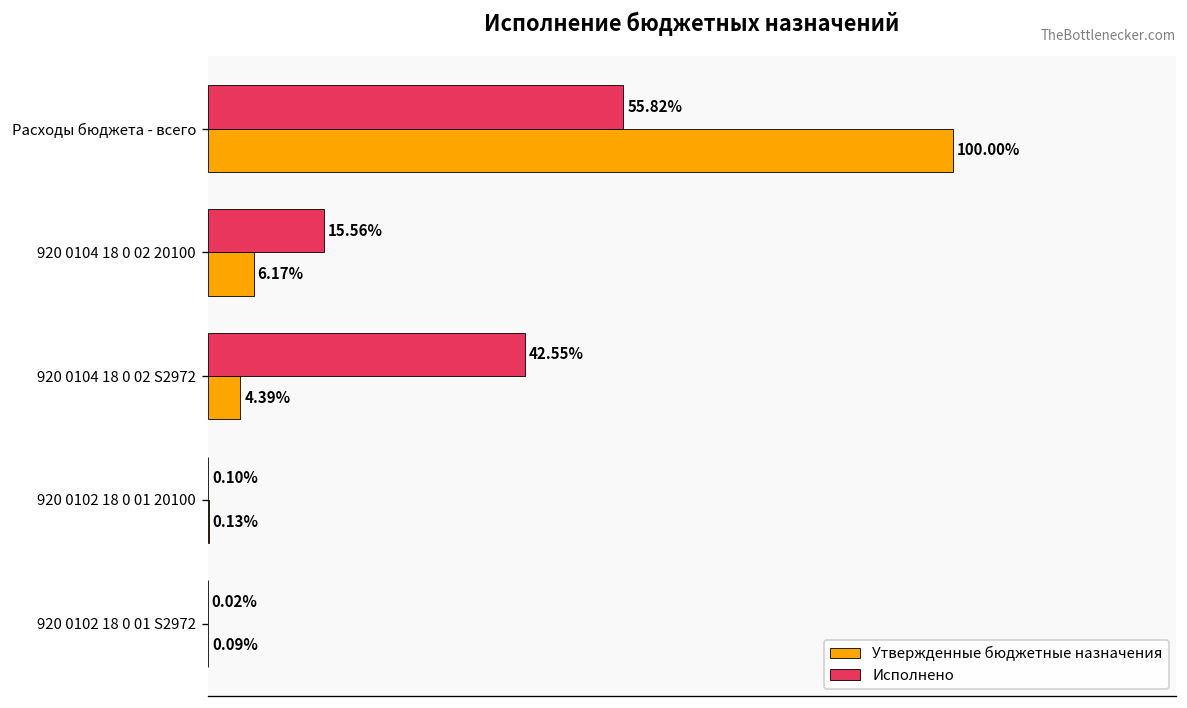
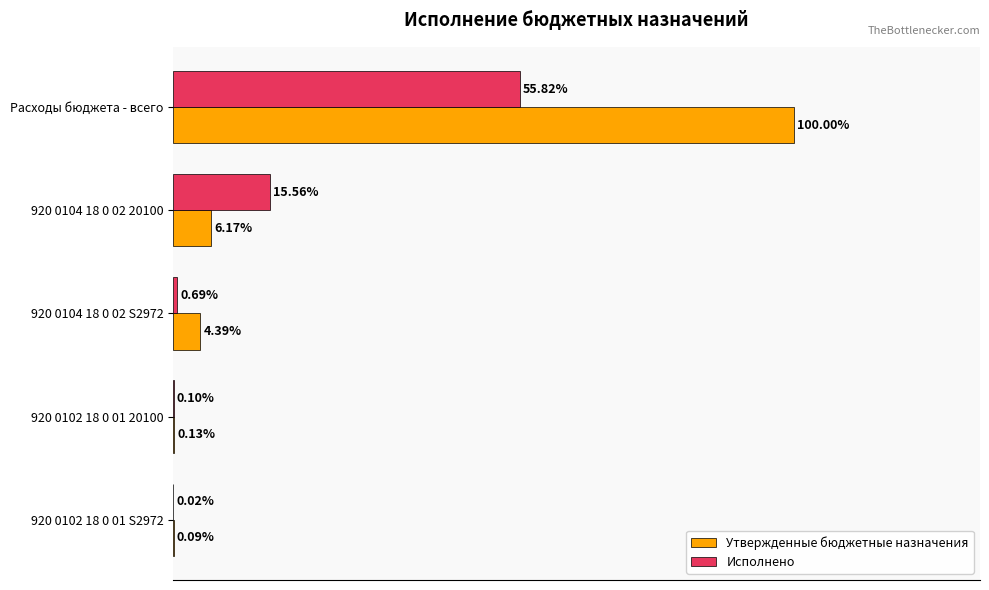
  {
    "Утвержденные бюджетные назначения": {
      "Расходы бюджета - всего": "100.00%",
      "920 0104 18 0 02 20100": "6.17%",
      "920 0104 18 0 02 S2972": "4.39%",
      "920 0102 18 0 01 20100": "0.13%",
      "920 0102 18 0 01 S2972": "0.09%"
    },
    "Исполнено": {
      "Расходы бюджета - всего": "55.82%",
      "920 0104 18 0 02 20100": "15.56%",
-     "920 0104 18 0 02 S2972": "42.55%",
+     "920 0104 18 0 02 S2972": "0.69%",
      "920 0102 18 0 01 20100": "0.10%",
      "920 0102 18 0 01 S2972": "0.02%"
    }
  }
